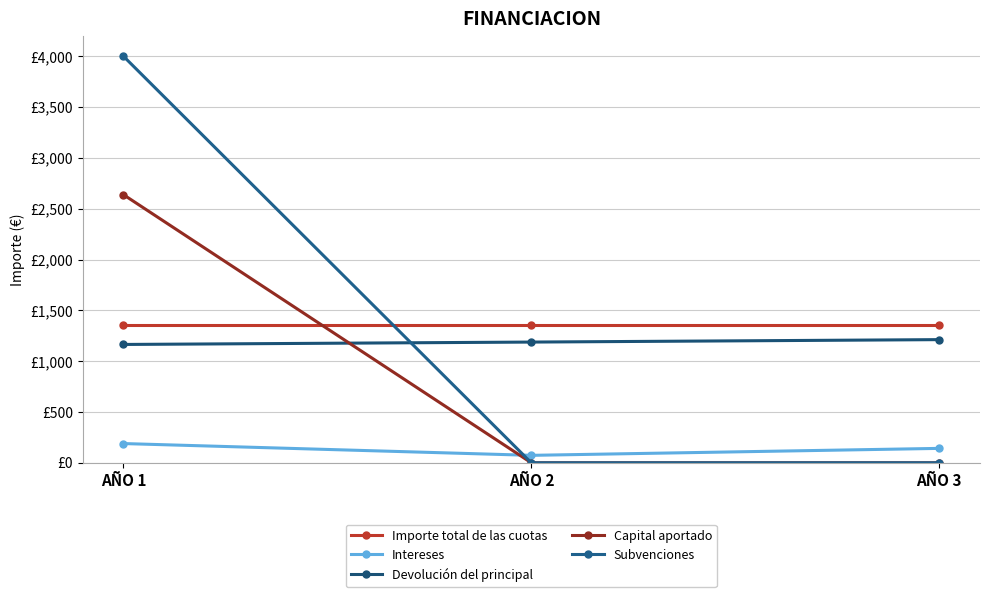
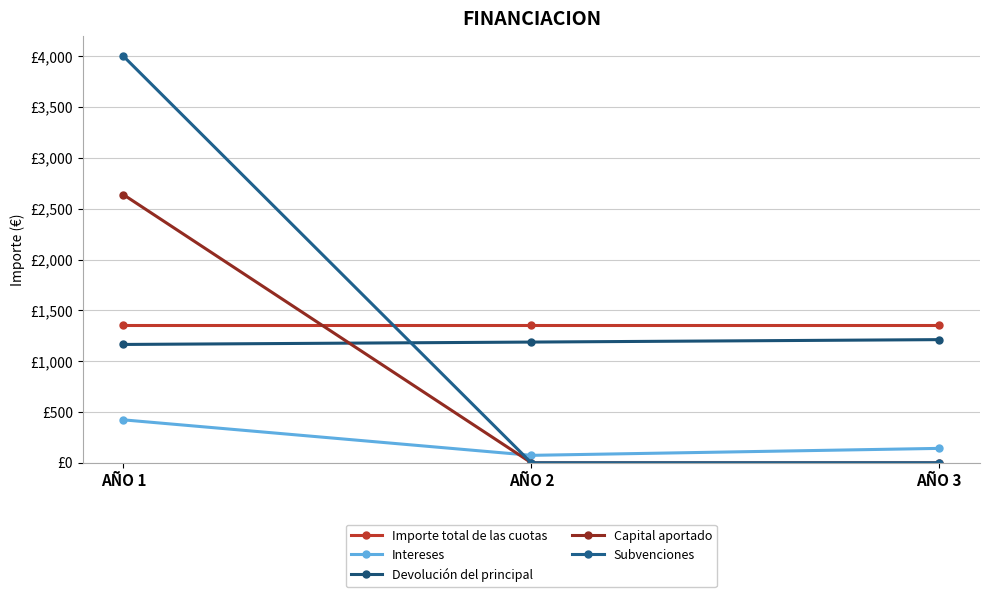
  {
    "Intereses": {
-     "AÑO 1": "£190",
+     "AÑO 1": "£420",
      "AÑO 2": "£70",
      "AÑO 3": "£140"
    }
  }
